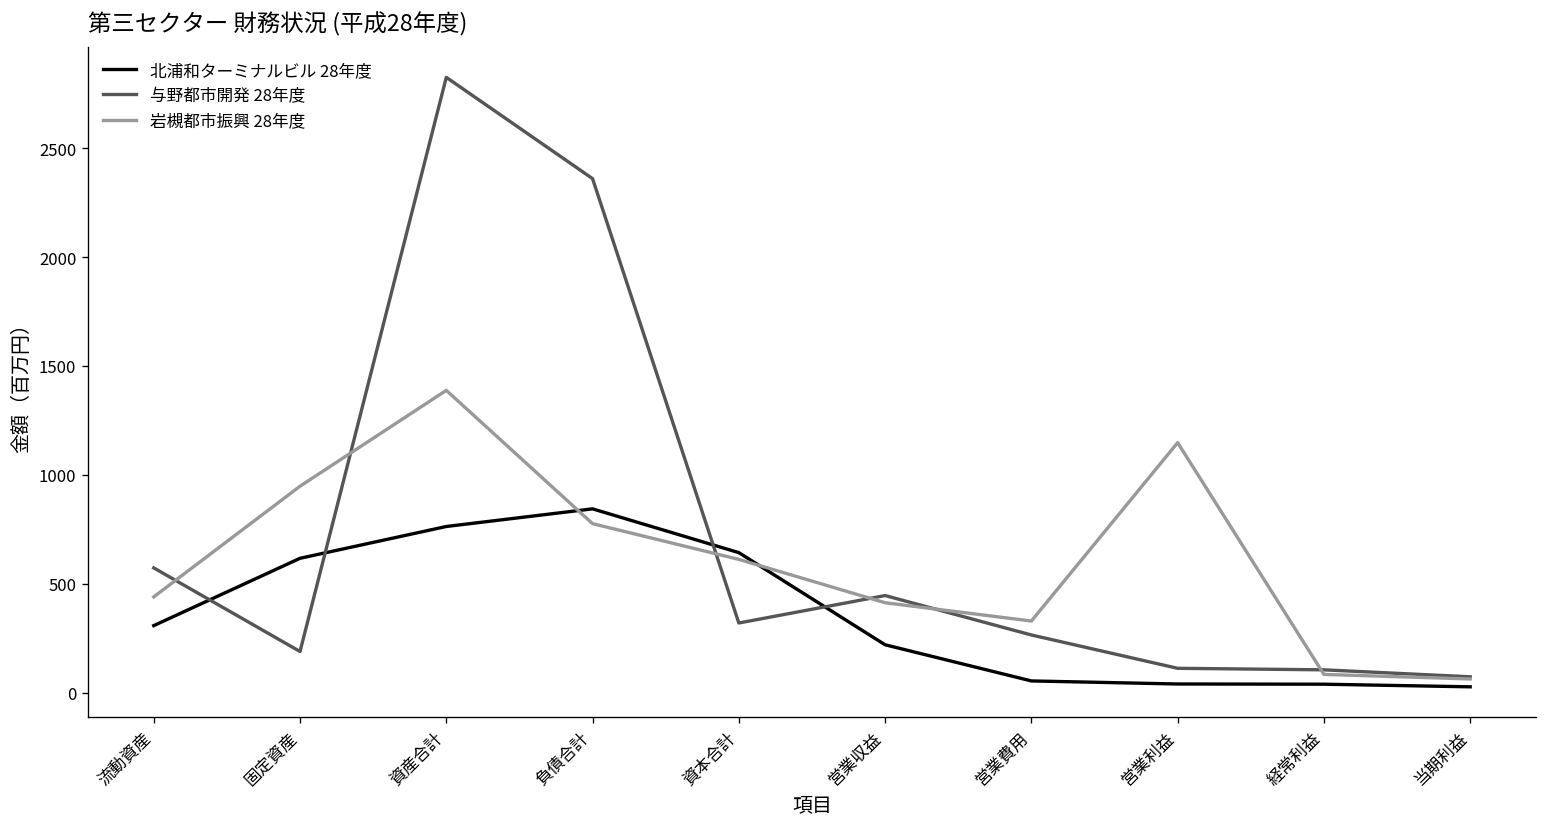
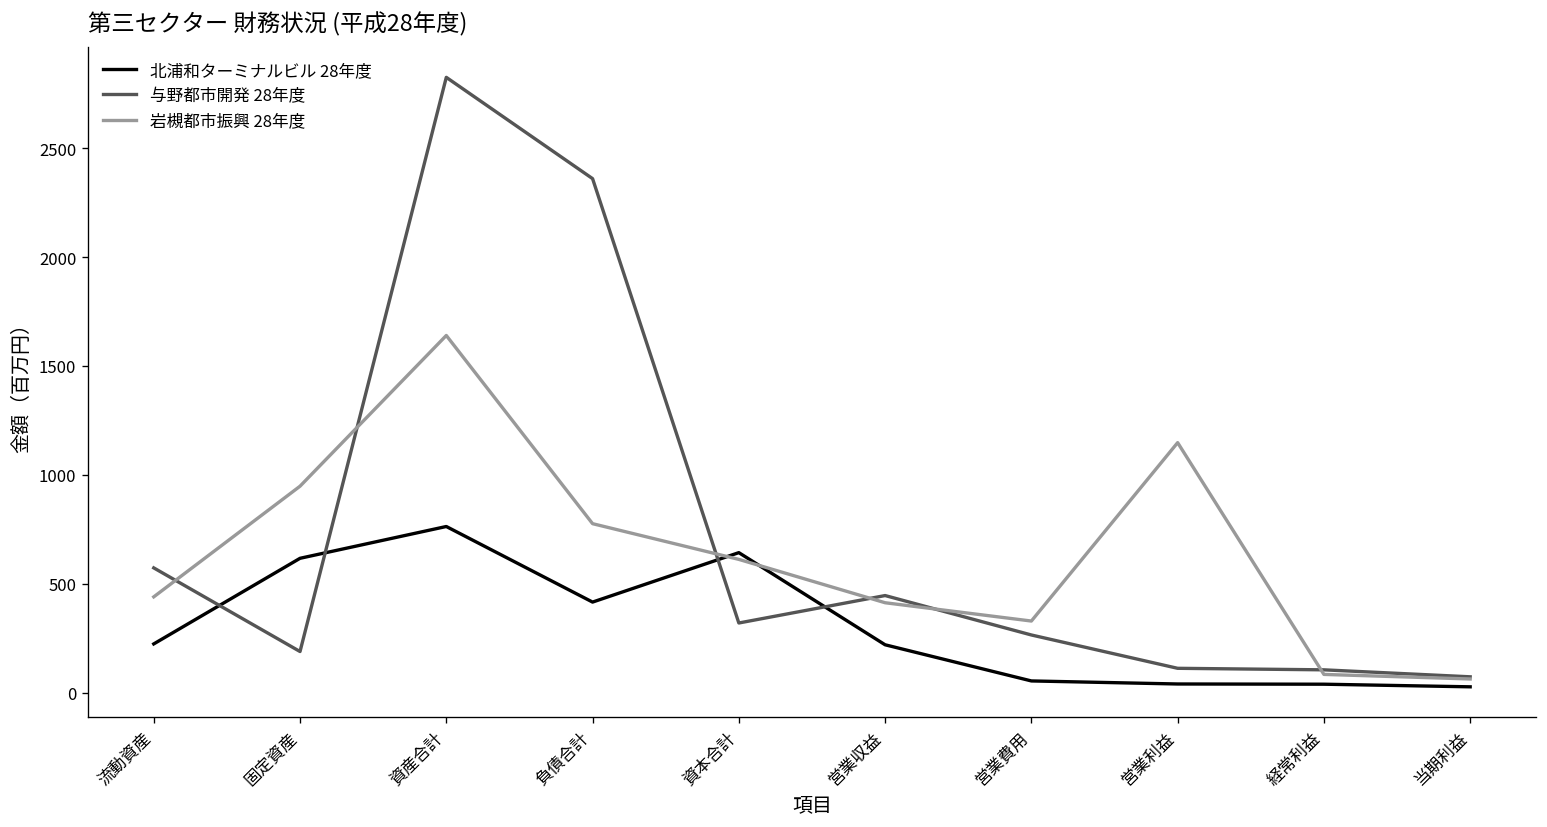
  {
    "北浦和ターミナルビル 28年度": {
-     "流動資産": 310,
+     "流動資産": 220,
      "固定資産": 620,
      "資産合計": 760,
-     "負債合計": 840,
+     "負債合計": 420,
      "資本合計": 640,
      "営業収益": 220,
      "営業費用": 50,
      "営業利益": 40,
      "経常利益": 40,
      "当期利益": 30
    },
    "与野都市開発 28年度": {
      "流動資産": 570,
      "固定資産": 190,
      "資産合計": 2830,
      "負債合計": 2360,
      "資本合計": 320,
      "営業収益": 450,
      "営業費用": 270,
      "営業利益": 110,
      "経常利益": 110
    },
    "岩槻都市振興 28年度": {
      "流動資産": 440,
      "固定資産": 950,
-     "資産合計": 1390,
+     "資産合計": 1640,
      "負債合計": 780,
      "資本合計": 610,
      "営業収益": 410,
      "営業費用": 330,
      "営業利益": 1150,
      "経常利益": 80
    }
  }
